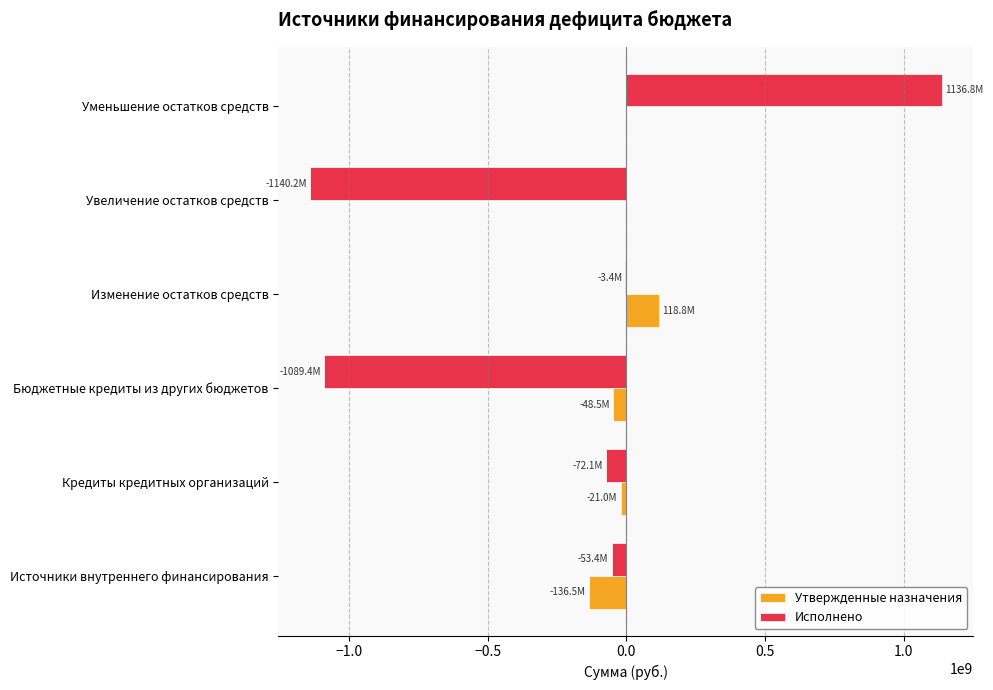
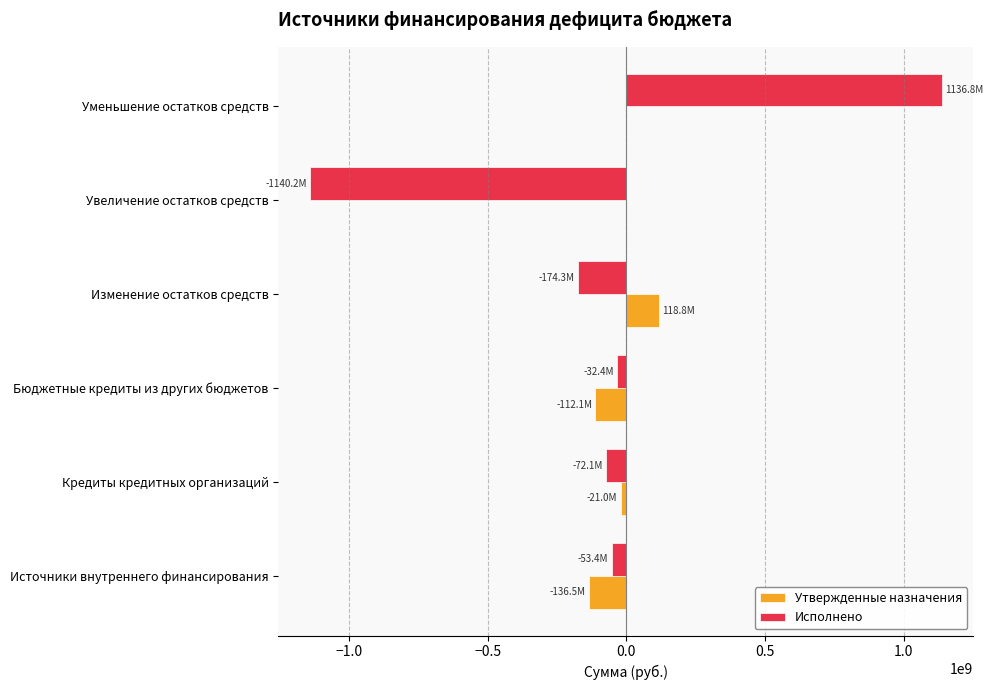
  {
    "Утвержденные назначения": {
      "Изменение остатков средств": "118.8M",
-     "Бюджетные кредиты из других бюджетов": "-48.5M",
+     "Бюджетные кредиты из других бюджетов": "-112.1M",
      "Кредиты кредитных организаций": "-21.0M",
      "Источники внутреннего финансирования": "-136.5M"
    },
    "Исполнено": {
      "Уменьшение остатков средств": "1136.8M",
      "Увеличение остатков средств": "-1140.2M",
-     "Изменение остатков средств": "-3.4M",
-     "Бюджетные кредиты из других бюджетов": "-1089.4M",
+     "Изменение остатков средств": "-174.3M",
+     "Бюджетные кредиты из других бюджетов": "-32.4M",
      "Кредиты кредитных организаций": "-72.1M",
      "Источники внутреннего финансирования": "-53.4M"
    }
  }
